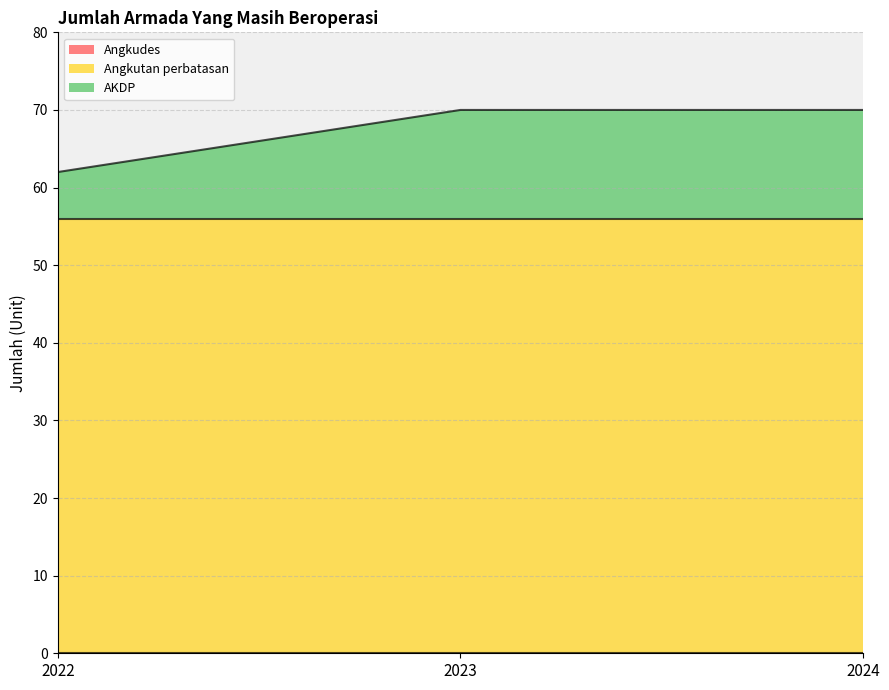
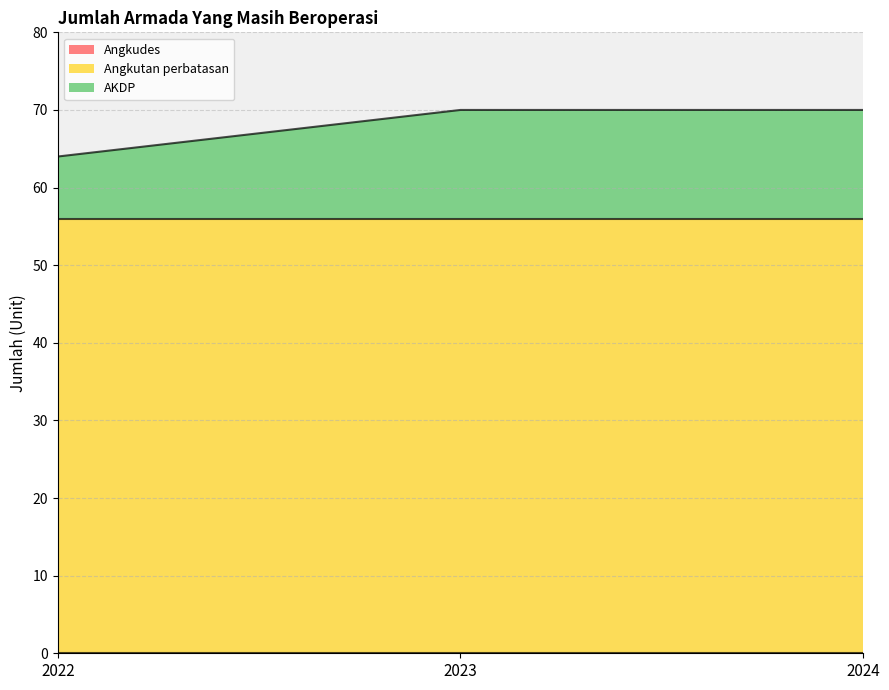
  {
    "Angkudes": {
      "2022": 0,
      "2023": 0,
      "2024": 0
    },
    "Angkutan perbatasan": {
      "2022": 56,
      "2023": 56,
      "2024": 56
    },
    "AKDP": {
-     "2022": 6,
+     "2022": 8,
      "2023": 14,
      "2024": 14
    }
  }
